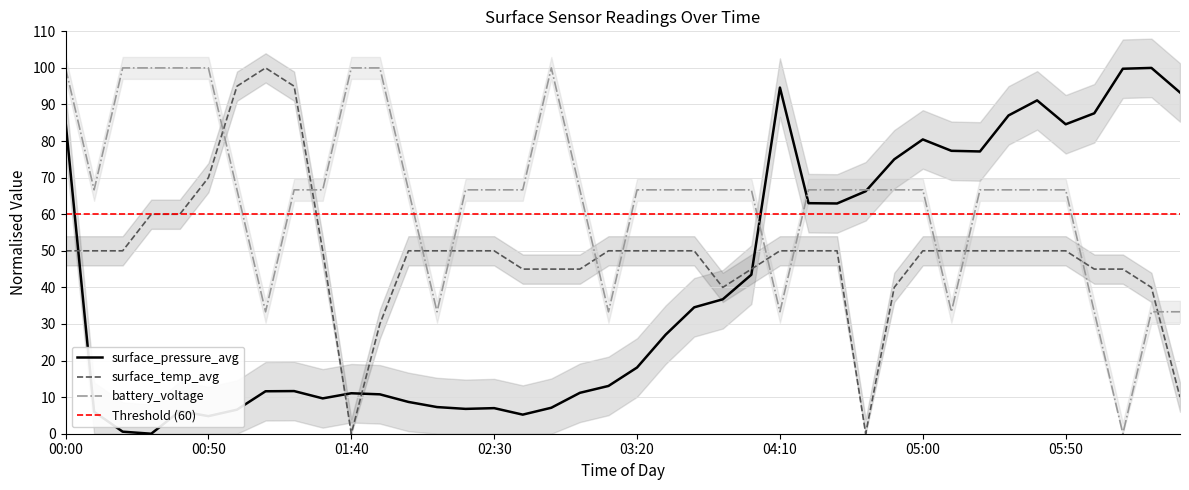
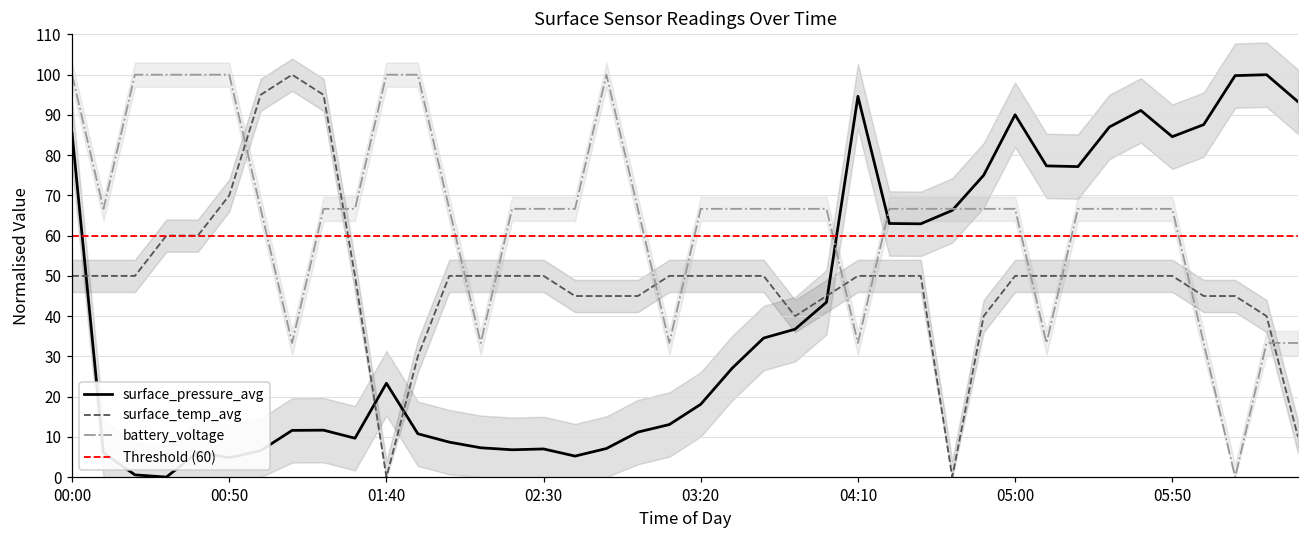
  {
    "surface_pressure_avg": {
      "00:00": 85,
-     "01:40": 11,
+     "01:40": 23,
      "02:30": 7,
      "03:20": 18,
      "04:10": 95,
-     "05:00": 80,
+     "05:00": 90,
      "05:50": 85
    }
  }
